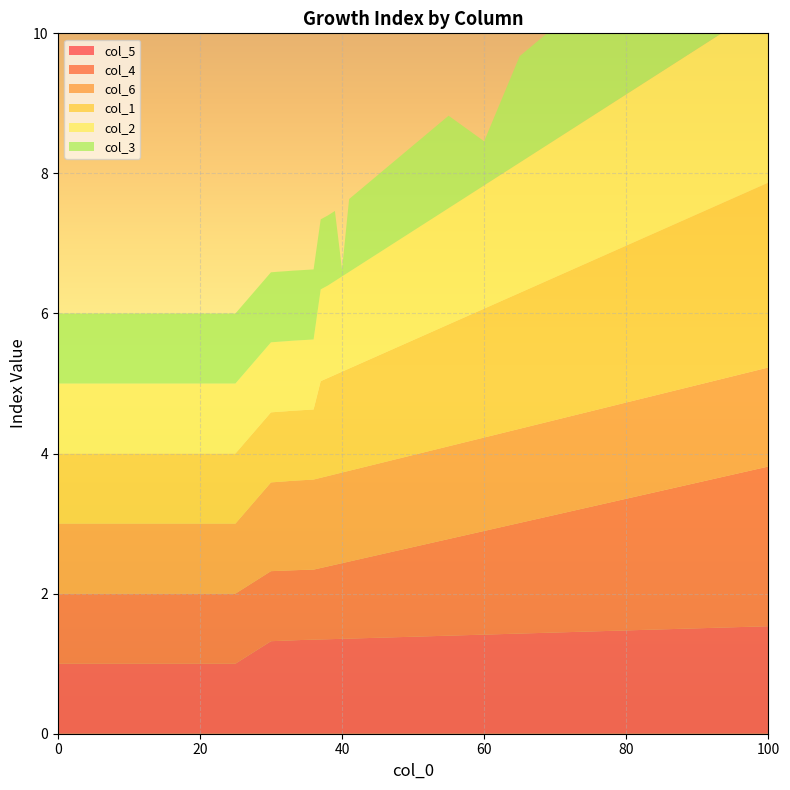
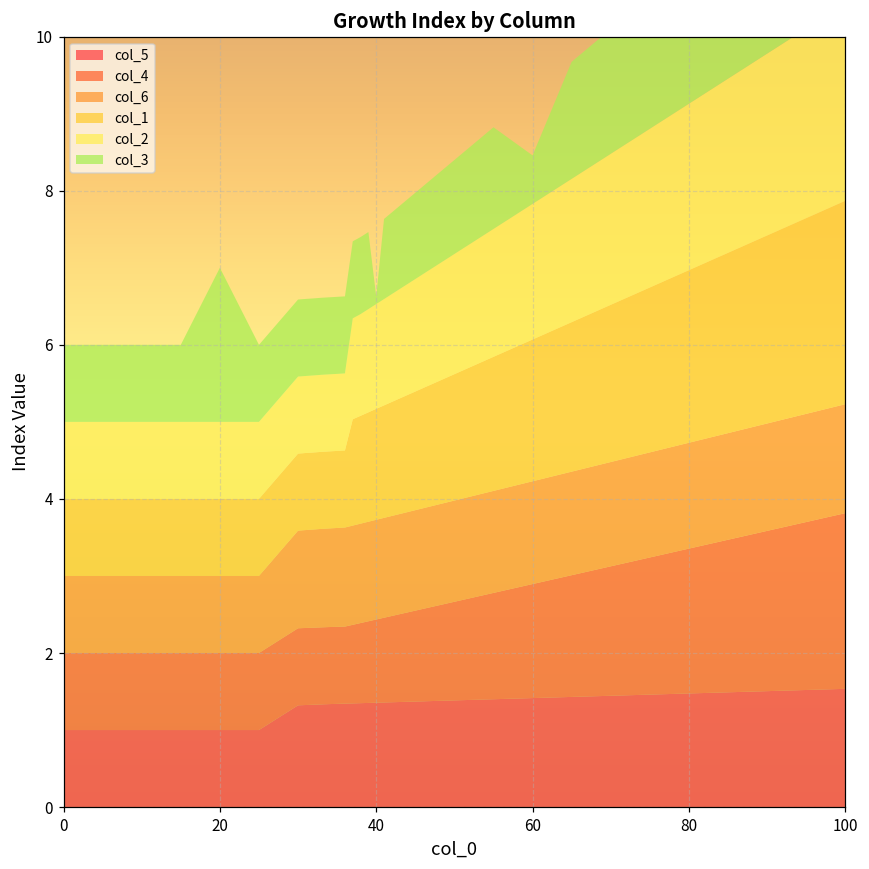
  {
    "col_3": {
      "0": 1,
-     "20": 1,
+     "20": 2,
      "40": 0.1,
      "60": 0.6
    }
  }
